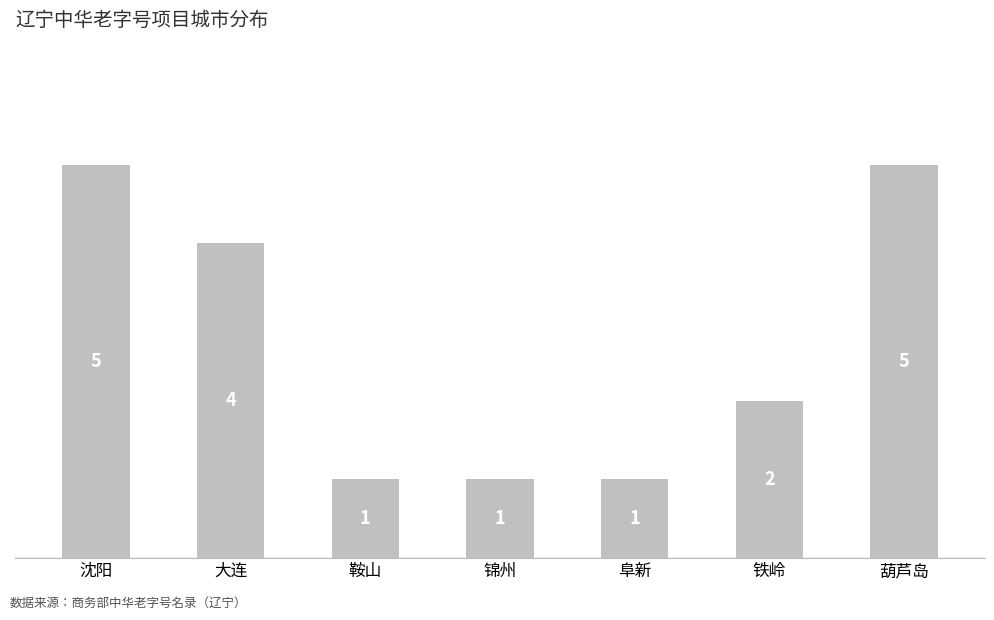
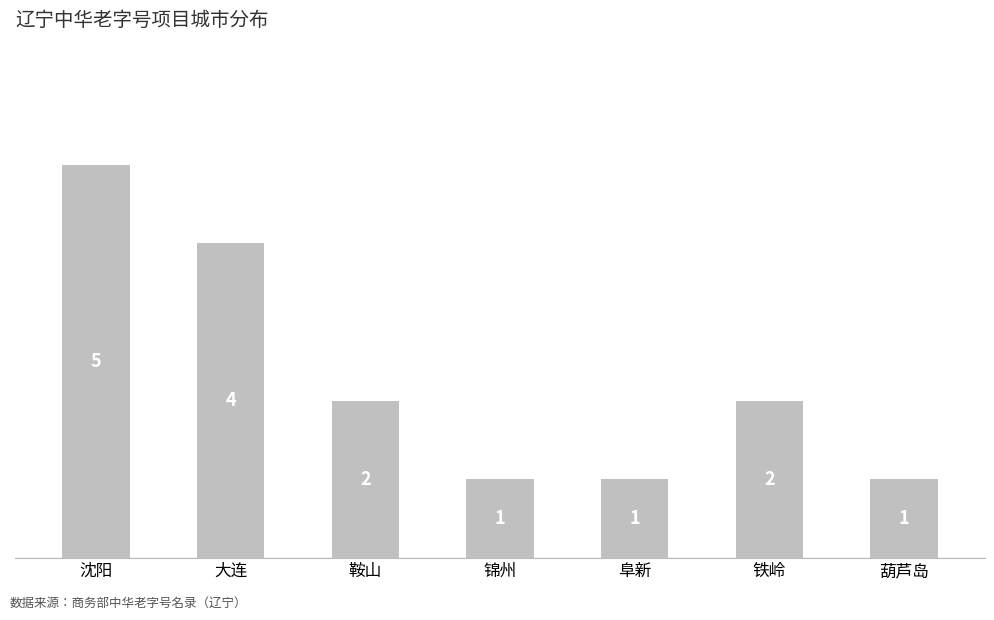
  {
    "沈阳": 5,
    "大连": 4,
-   "鞍山": 1,
+   "鞍山": 2,
    "锦州": 1,
    "阜新": 1,
    "铁岭": 2,
-   "葫芦岛": 5
+   "葫芦岛": 1
  }
